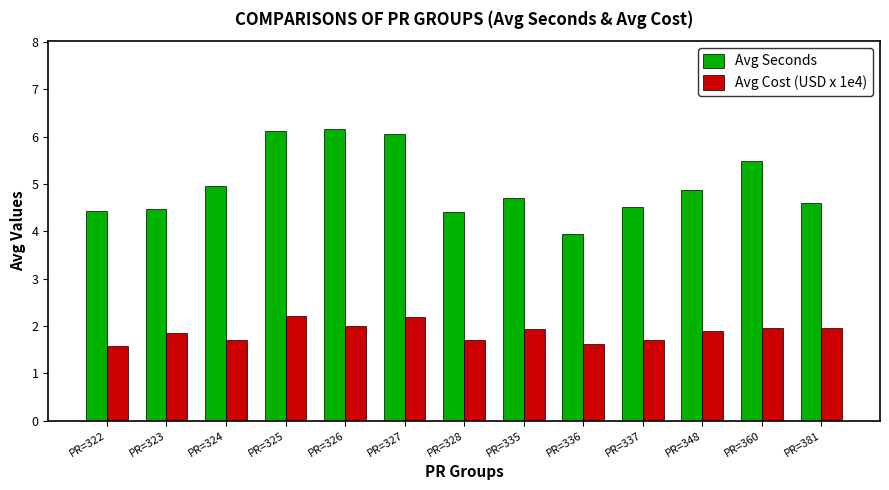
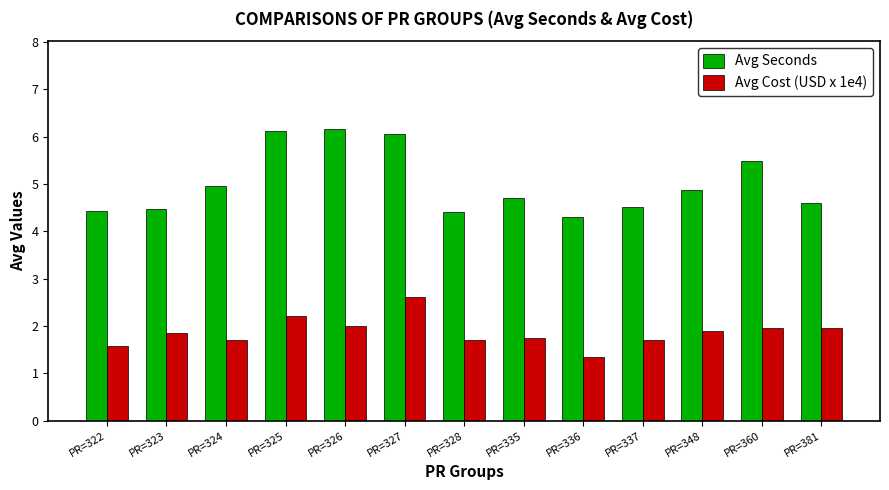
  {
    "Avg Seconds": {
      "PR=322": 4.4,
      "PR=323": 4.5,
      "PR=324": 5.0,
      "PR=325": 6.1,
      "PR=326": 6.2,
      "PR=327": 6.1,
      "PR=328": 4.4,
      "PR=335": 4.7,
-     "PR=336": 4.0,
+     "PR=336": 4.3,
      "PR=337": 4.5,
      "PR=348": 4.9,
      "PR=360": 5.5,
      "PR=381": 4.6
    },
    "Avg Cost (USD x 1e4)": {
      "PR=322": 1.6,
      "PR=323": 1.9,
      "PR=324": 1.7,
      "PR=325": 2.2,
      "PR=326": 2.0,
-     "PR=327": 2.2,
+     "PR=327": 2.6,
      "PR=328": 1.7,
-     "PR=335": 1.9,
-     "PR=336": 1.6,
+     "PR=335": 1.8,
+     "PR=336": 1.4,
      "PR=337": 1.7,
      "PR=348": 1.9,
      "PR=360": 2.0,
      "PR=381": 2.0
    }
  }
